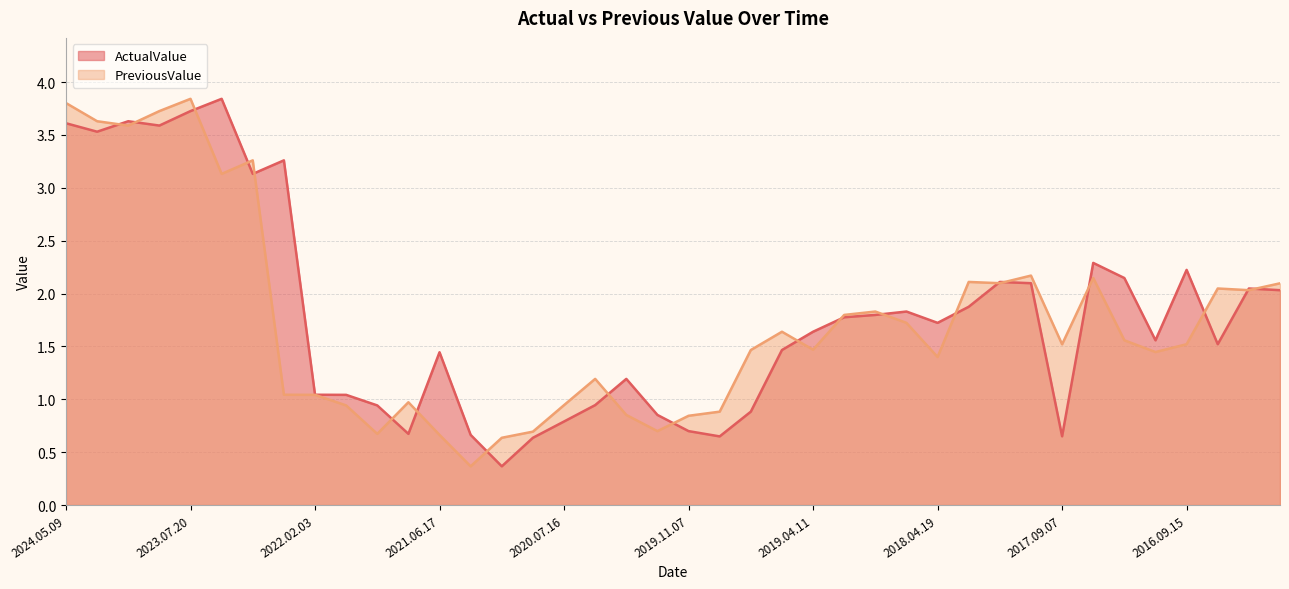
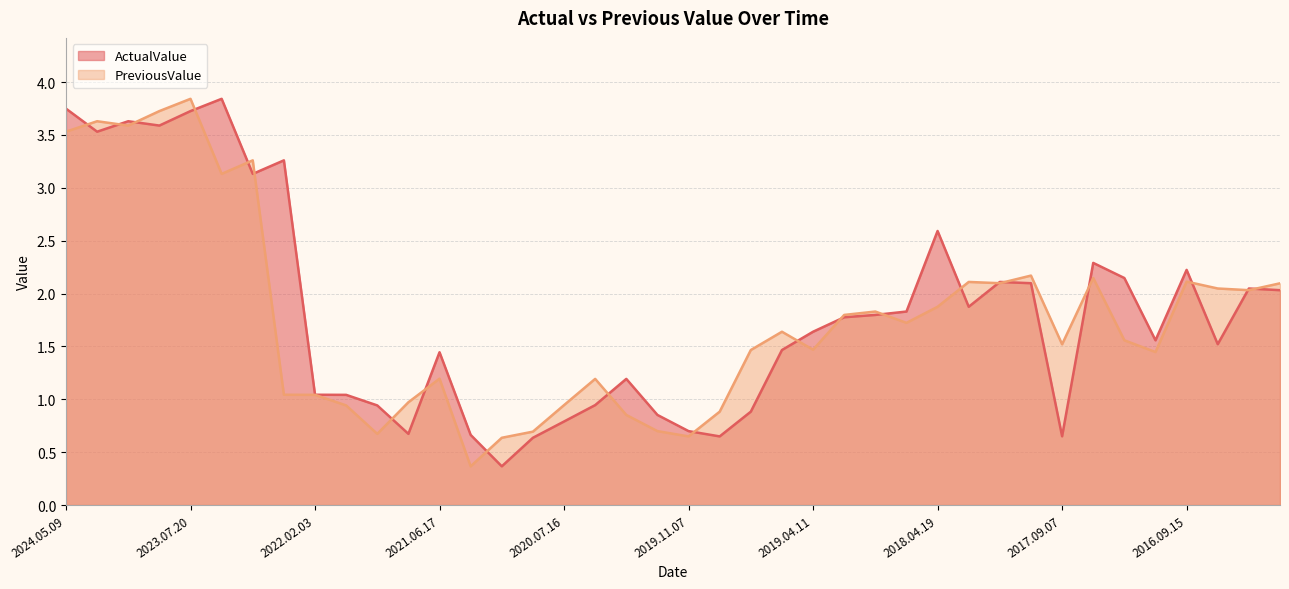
  {
    "ActualValue": {
-     "2024.05.09": 3.61,
+     "2024.05.09": 3.75,
      "2023.07.20": 3.73,
      "2021.06.17": 1.45,
      "2020.07.16": 0.79,
      "2019.11.07": 0.70,
      "2019.04.11": 1.64,
-     "2018.04.19": 1.72,
+     "2018.04.19": 2.59,
      "2017.09.07": 0.65,
      "2016.09.15": 2.22
    },
    "PreviousValue": {
-     "2024.05.09": 3.80,
+     "2024.05.09": 3.53,
      "2023.07.20": 3.84,
-     "2021.06.17": 0.66,
+     "2021.06.17": 1.20,
      "2020.07.16": 0.95,
-     "2019.11.07": 0.84,
+     "2019.11.07": 0.65,
      "2019.04.11": 1.47,
-     "2018.04.19": 1.40,
+     "2018.04.19": 1.88,
      "2017.09.07": 1.52,
-     "2016.09.15": 1.52
+     "2016.09.15": 2.11
    }
  }
